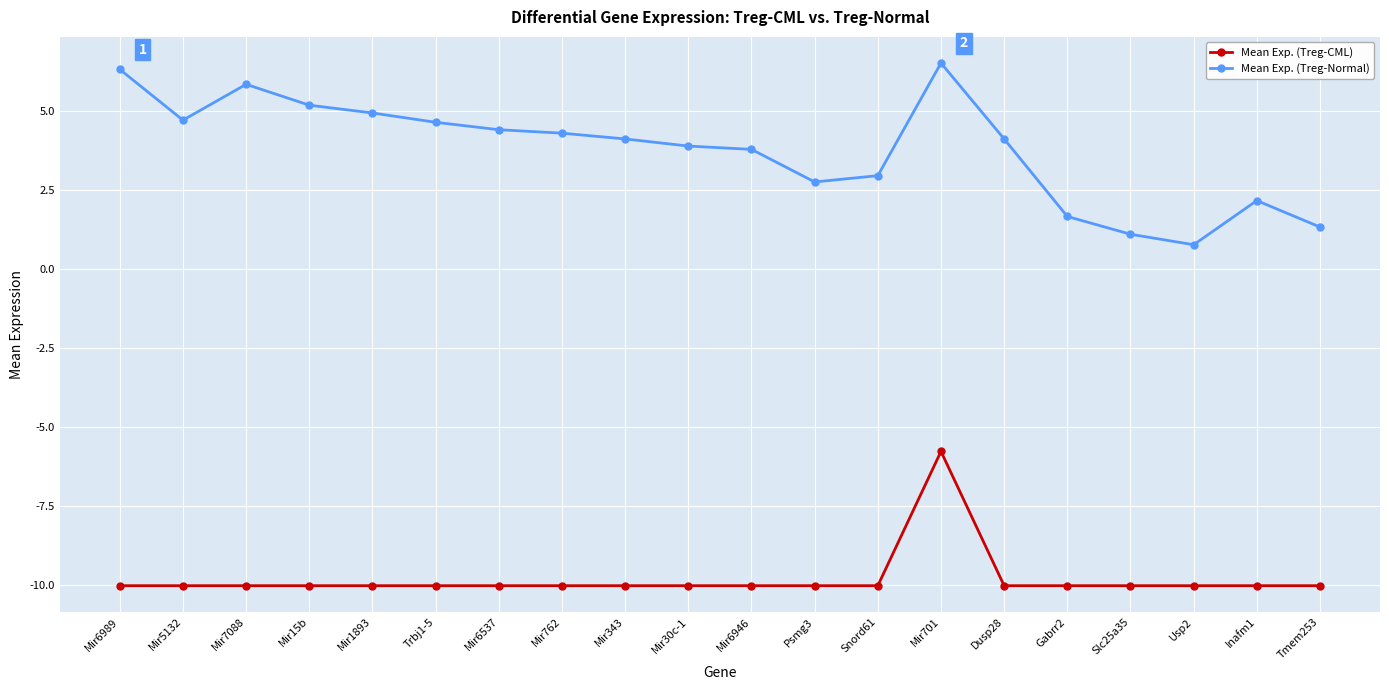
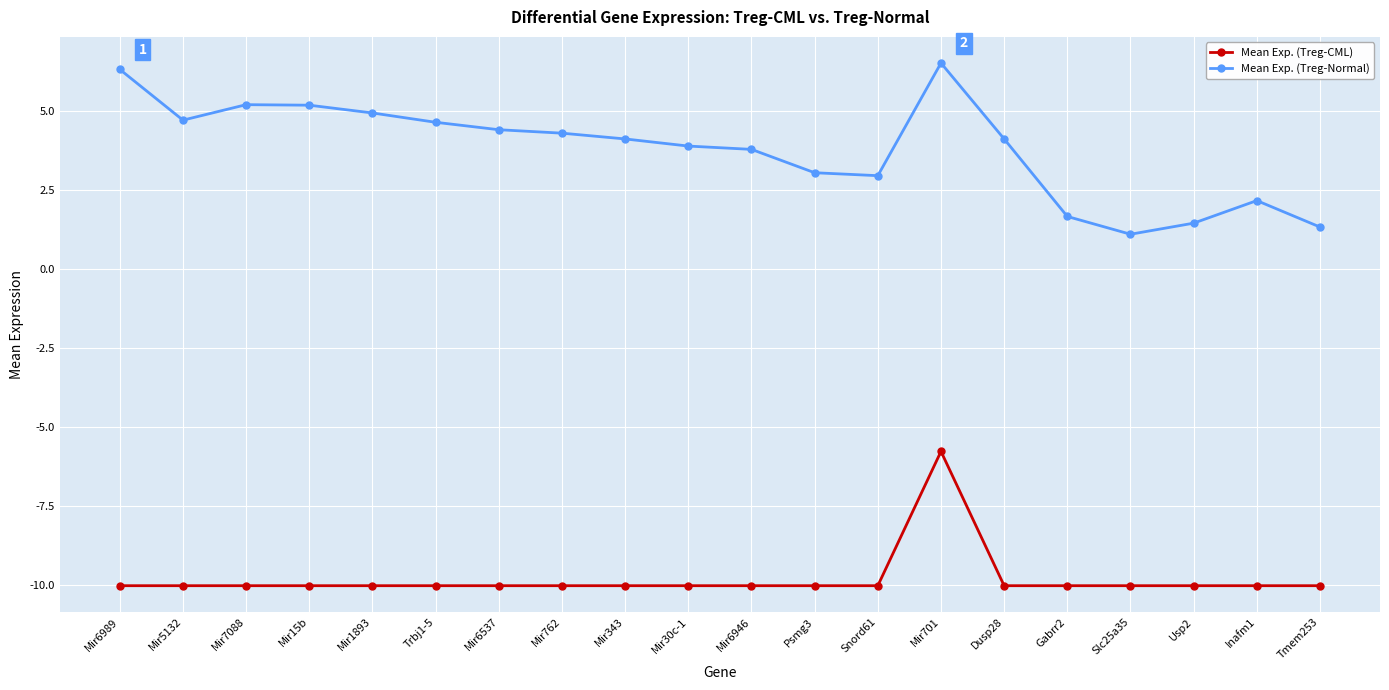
  {
    "Mean Exp. (Treg-CML)": {
      "Mir6989": -10.0,
      "Mir5132": -10.0,
      "Mir7088": -10.0,
      "Mir15b": -10.0,
      "Mir1893": -10.0,
      "Trbj1-5": -10.0,
      "Mir6537": -10.0,
      "Mir762": -10.0,
      "Mir343": -10.0,
      "Mir30c-1": -10.0,
      "Mir6946": -10.0,
      "Psmg3": -10.0,
      "Snord61": -10.0,
      "Mir701": -5.8,
      "Dusp28": -10.0,
      "Gabrr2": -10.0,
      "Slc25a35": -10.0,
      "Usp2": -10.0,
      "Inafm1": -10.0,
      "Tmem253": -10.0
    },
    "Mean Exp. (Treg-Normal)": {
      "Mir5132": 4.7,
-     "Mir7088": 5.8,
+     "Mir7088": 5.2,
      "Mir15b": 5.2,
      "Mir1893": 4.9,
      "Trbj1-5": 4.6,
      "Mir6537": 4.4,
      "Mir762": 4.3,
      "Mir343": 4.1,
      "Mir30c-1": 3.9,
      "Mir6946": 3.8,
-     "Psmg3": 2.7,
+     "Psmg3": 3.0,
      "Snord61": 2.9,
      "Dusp28": 4.1,
      "Gabrr2": 1.7,
      "Slc25a35": 1.1,
-     "Usp2": 0.8,
+     "Usp2": 1.4,
      "Inafm1": 2.2,
      "Tmem253": 1.3
    }
  }
